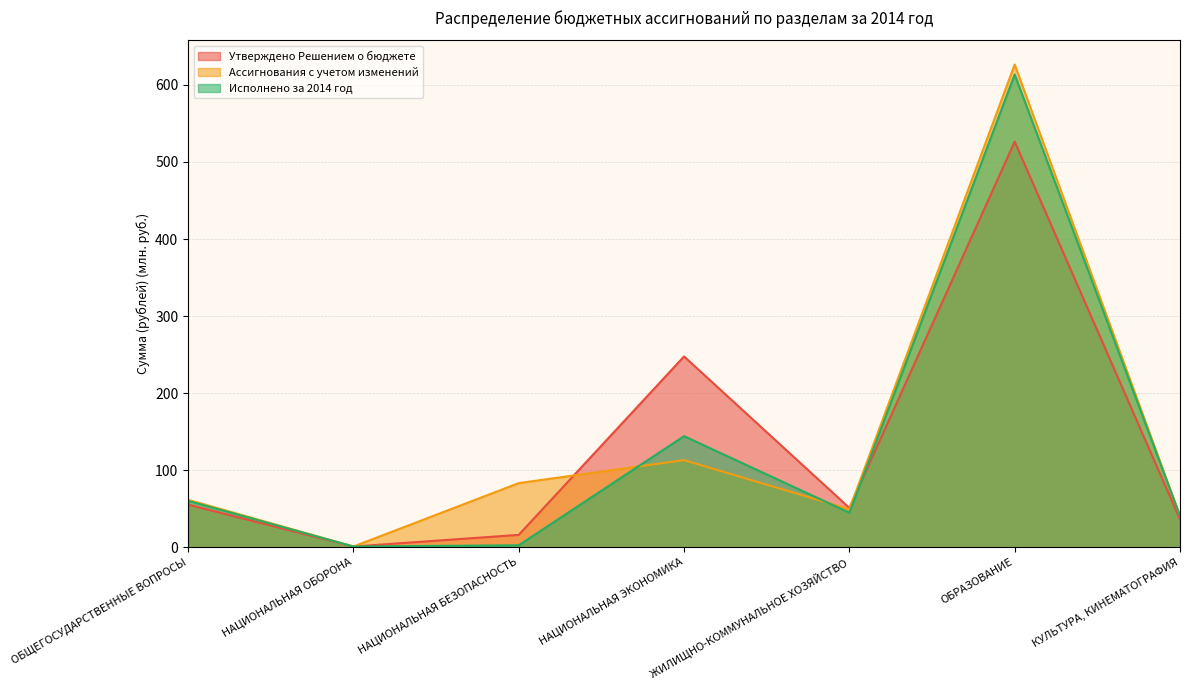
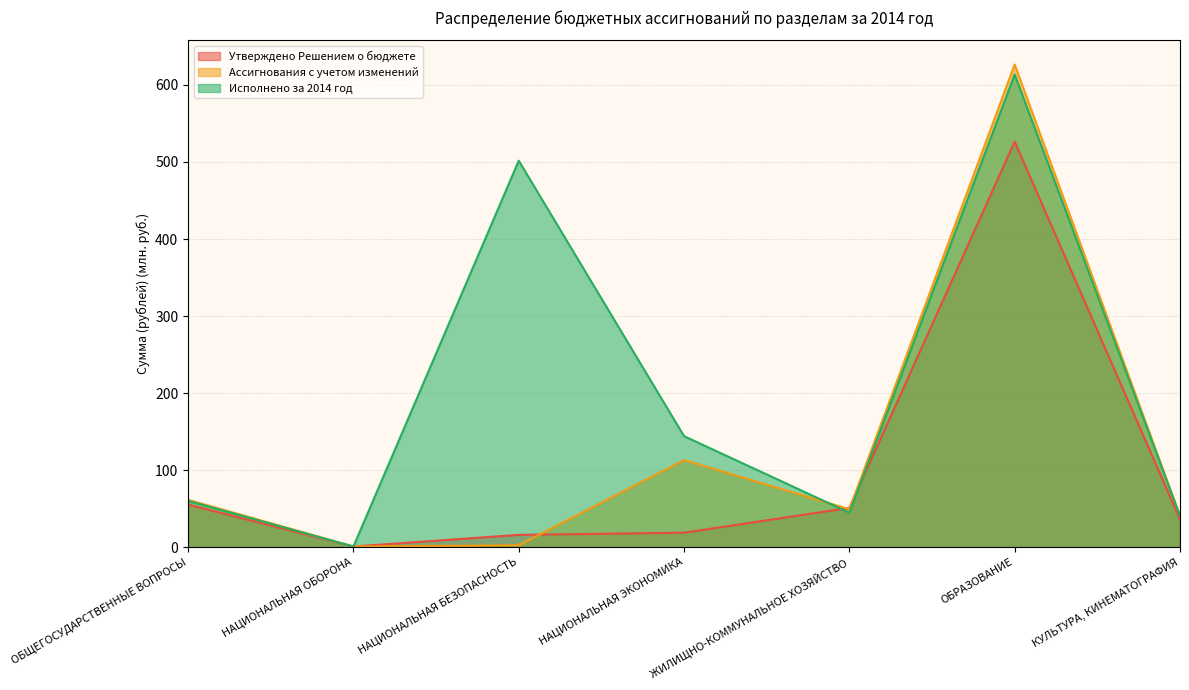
  {
    "Утверждено Решением о бюджете": {
      "ОБЩЕГОСУДАРСТВЕННЫЕ ВОПРОСЫ": 60,
      "НАЦИОНАЛЬНАЯ БЕЗОПАСНОСТЬ": 20,
-     "НАЦИОНАЛЬНАЯ ЭКОНОМИКА": 250,
+     "НАЦИОНАЛЬНАЯ ЭКОНОМИКА": 20,
      "ОБРАЗОВАНИЕ": 530,
      "КУЛЬТУРА, КИНЕМАТОГРАФИЯ": 40
    },
    "Ассигнования с учетом изменений": {
-     "НАЦИОНАЛЬНАЯ БЕЗОПАСНОСТЬ": 80,
+     "НАЦИОНАЛЬНАЯ БЕЗОПАСНОСТЬ": 0,
      "НАЦИОНАЛЬНАЯ ЭКОНОМИКА": 110,
      "ОБРАЗОВАНИЕ": 630
    },
    "Исполнено за 2014 год": {
-     "НАЦИОНАЛЬНАЯ БЕЗОПАСНОСТЬ": 0,
+     "НАЦИОНАЛЬНАЯ БЕЗОПАСНОСТЬ": 500,
      "НАЦИОНАЛЬНАЯ ЭКОНОМИКА": 140,
      "ЖИЛИЩНО-КОММУНАЛЬНОЕ ХОЗЯЙСТВО": 40,
      "ОБРАЗОВАНИЕ": 610
    }
  }
